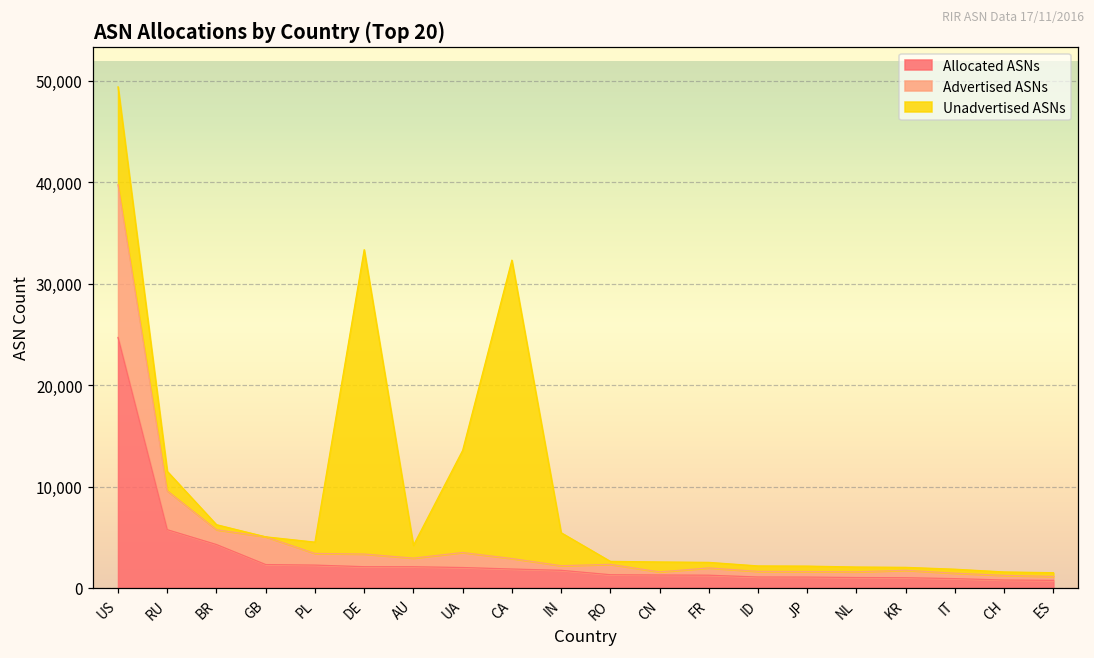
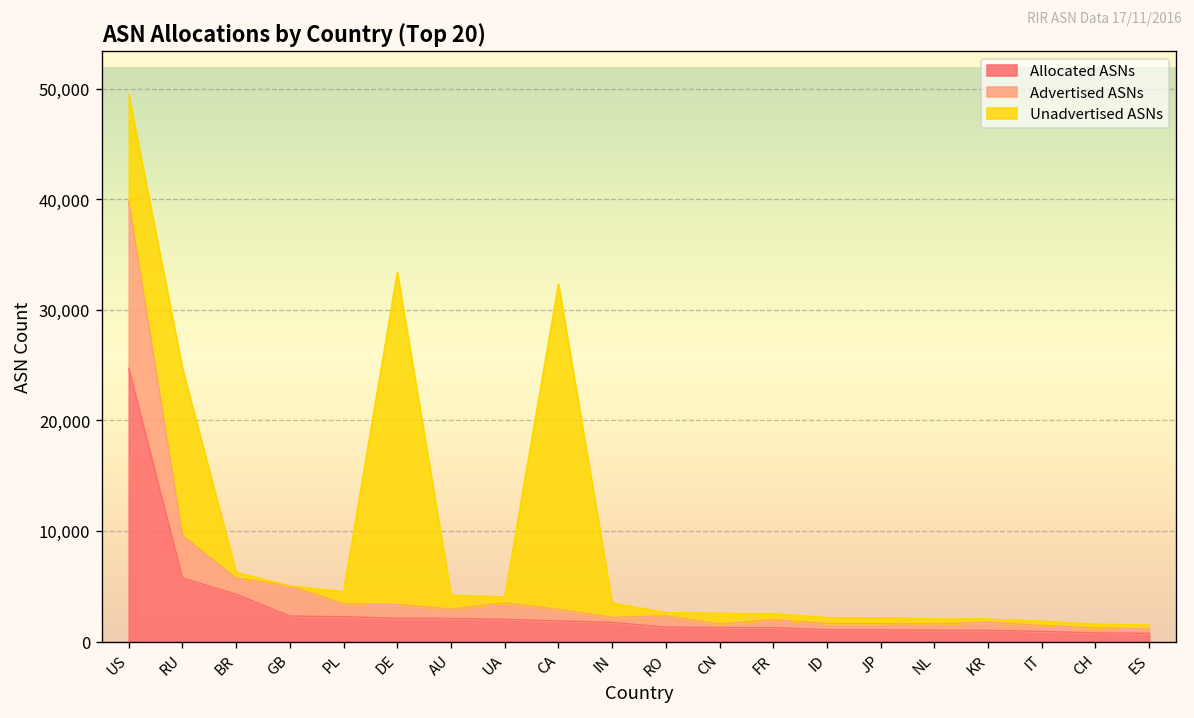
  {
    "Unadvertised ASNs": {
      "US": "10,000",
-     "RU": "2,000",
+     "RU": "15,000",
      "BR": "1,000",
      "PL": "1,000",
      "DE": "30,000",
      "AU": "1,000",
-     "UA": "10,000",
+     "UA": "1,000",
      "CA": "29,000",
-     "IN": "3,000",
+     "IN": "1,000",
      "RO": "0",
      "CN": "1,000",
      "FR": "1,000",
      "ID": "1,000",
      "JP": "1,000",
      "NL": "0",
      "KR": "0",
      "IT": "0",
      "CH": "0",
      "ES": "0"
    }
  }
